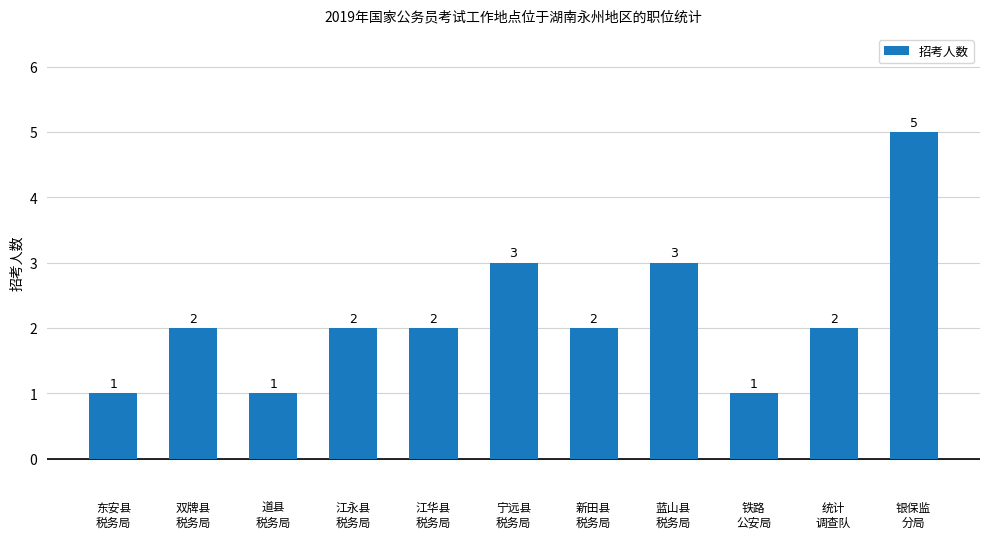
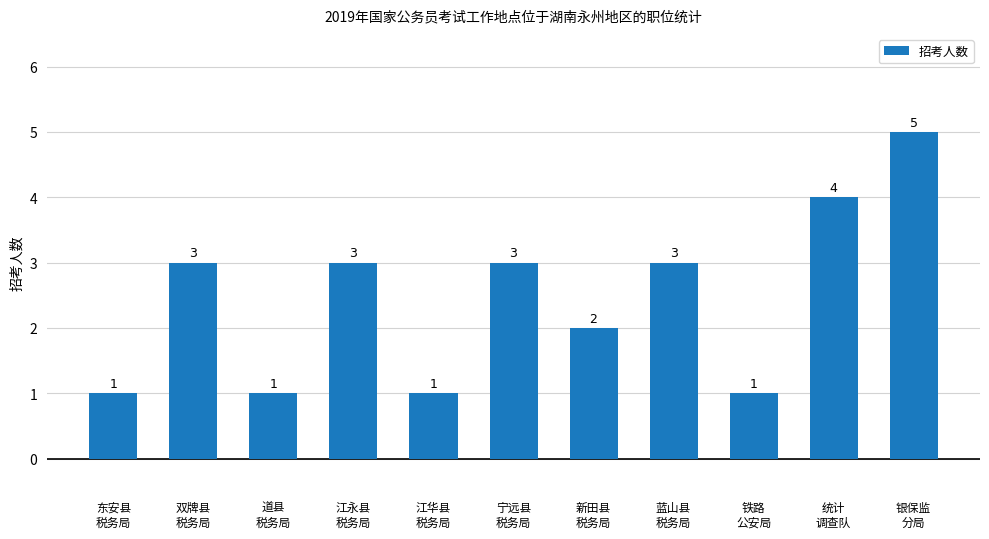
  {
    "东安县 税务局": 1,
-   "双牌县 税务局": 2,
+   "双牌县 税务局": 3,
    "道县 税务局": 1,
-   "江永县 税务局": 2,
-   "江华县 税务局": 2,
+   "江永县 税务局": 3,
+   "江华县 税务局": 1,
    "宁远县 税务局": 3,
    "新田县 税务局": 2,
    "蓝山县 税务局": 3,
    "铁路 公安局": 1,
-   "统计 调查队": 2,
+   "统计 调查队": 4,
    "银保监 分局": 5
  }
